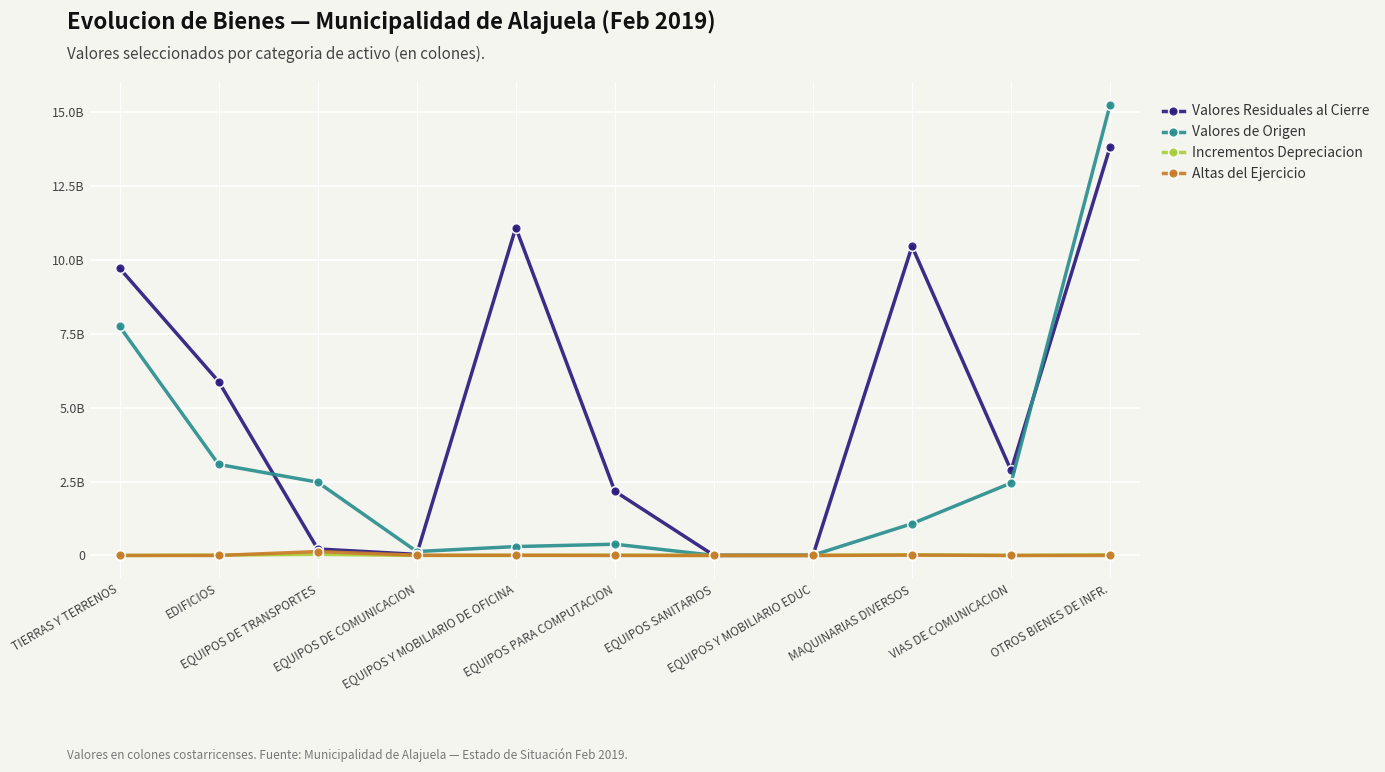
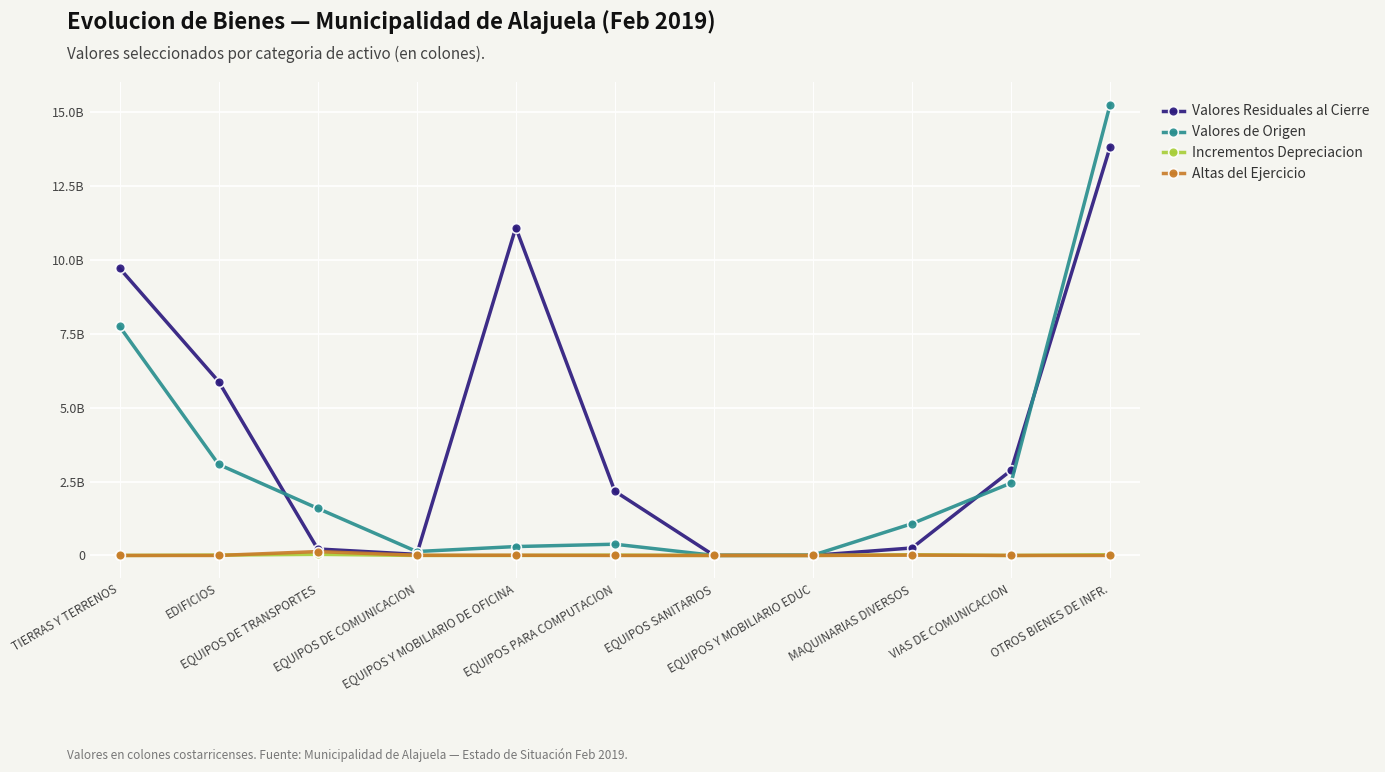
  {
    "Valores Residuales al Cierre": {
      "TIERRAS Y TERRENOS": 9700000000,
      "EDIFICIOS": 5900000000,
      "EQUIPOS DE TRANSPORTES": 200000000,
      "EQUIPOS Y MOBILIARIO DE OFICINA": 11100000000,
      "EQUIPOS PARA COMPUTACION": 2200000000,
-     "MAQUINARIAS DIVERSOS": 10500000000,
+     "MAQUINARIAS DIVERSOS": 300000000,
      "VIAS DE COMUNICACION": 2900000000,
      "OTROS BIENES DE INFR.": 13800000000
    },
    "Valores de Origen": {
      "TIERRAS Y TERRENOS": 7700000000,
      "EDIFICIOS": 3100000000,
-     "EQUIPOS DE TRANSPORTES": 2500000000,
+     "EQUIPOS DE TRANSPORTES": 1600000000,
      "EQUIPOS DE COMUNICACION": 100000000,
      "EQUIPOS Y MOBILIARIO DE OFICINA": 300000000,
      "EQUIPOS PARA COMPUTACION": 400000000,
      "MAQUINARIAS DIVERSOS": 1100000000,
      "VIAS DE COMUNICACION": 2500000000,
      "OTROS BIENES DE INFR.": 15300000000
    },
    "Incrementos Depreciacion": {
      "EQUIPOS DE TRANSPORTES": 0
    },
    "Altas del Ejercicio": {
      "EQUIPOS DE TRANSPORTES": 100000000
    }
  }
